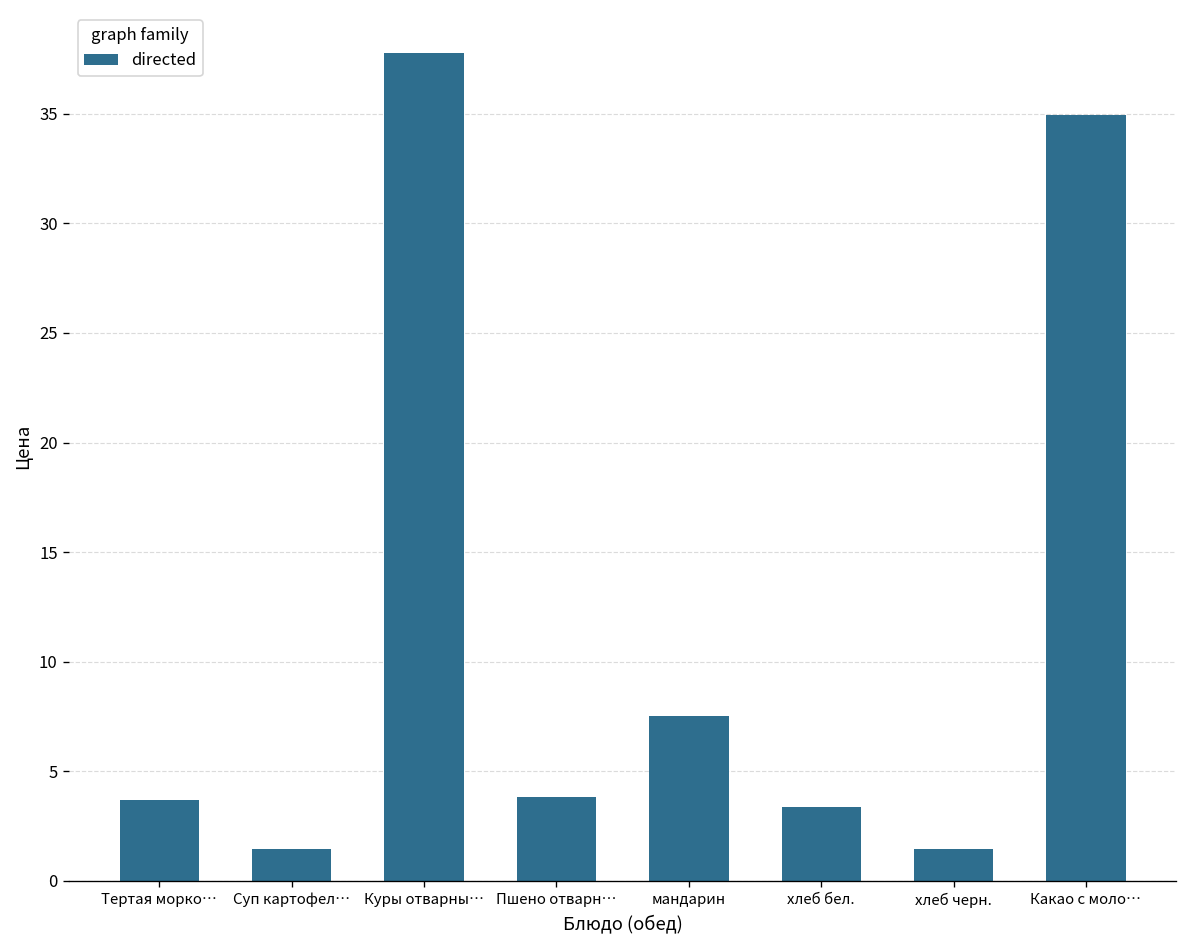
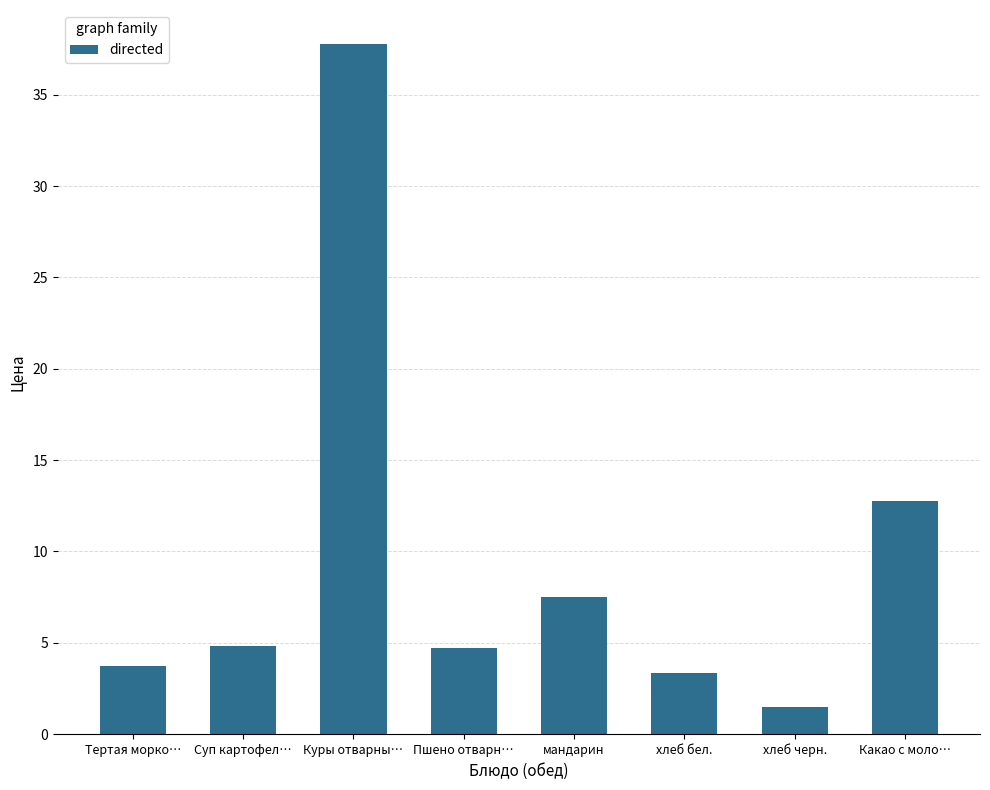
  {
    "Тертая морко…": 3.7,
-   "Суп картофел…": 1.5,
+   "Суп картофел…": 4.8,
    "Куры отварны…": 37.8,
-   "Пшено отварн…": 3.8,
+   "Пшено отварн…": 4.7,
    "мандарин": 7.5,
    "хлеб бел.": 3.4,
    "хлеб черн.": 1.5,
-   "Какао с моло…": 35.0
+   "Какао с моло…": 12.7
  }
